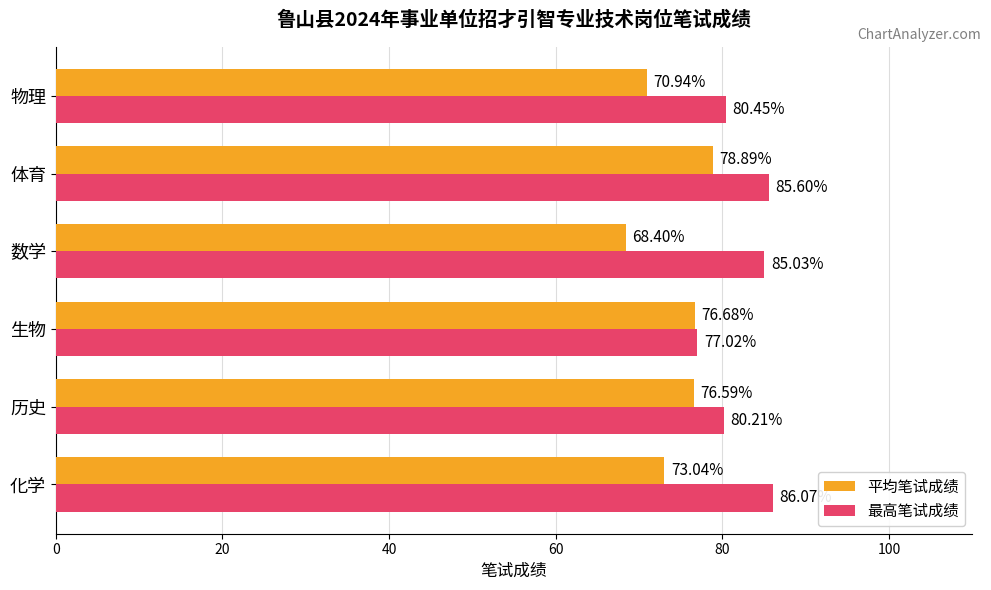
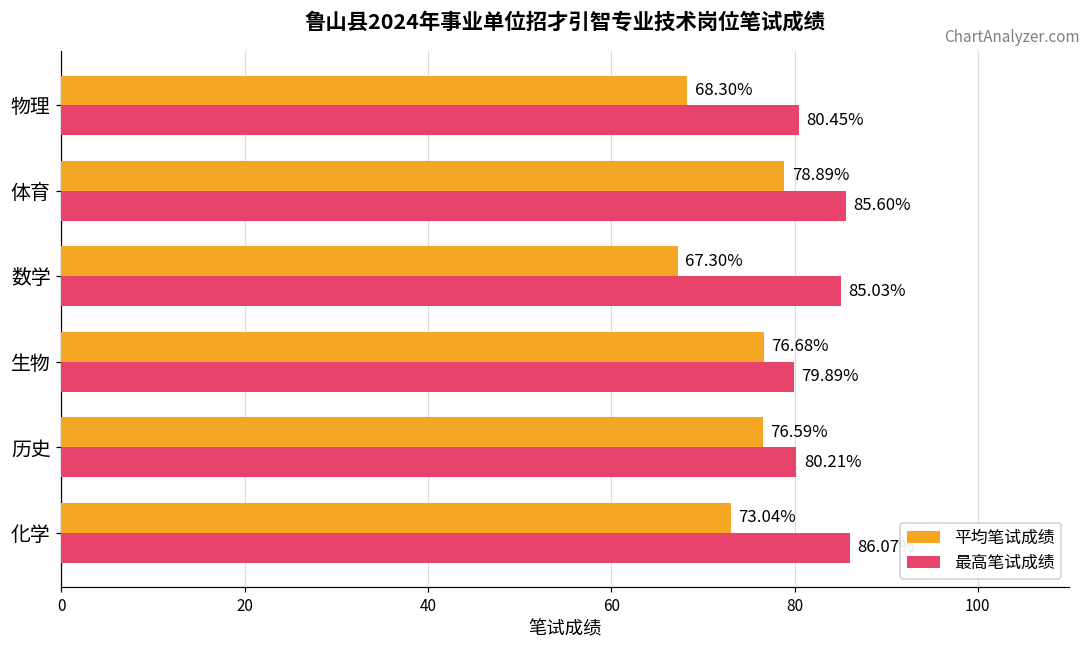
  {
    "平均笔试成绩": {
-     "物理": "70.94%",
+     "物理": "68.30%",
      "体育": "78.89%",
-     "数学": "68.40%",
+     "数学": "67.30%",
      "生物": "76.68%",
      "历史": "76.59%",
      "化学": "73.04%"
    },
    "最高笔试成绩": {
      "物理": "80.45%",
      "体育": "85.60%",
      "数学": "85.03%",
-     "生物": "77.02%",
+     "生物": "79.89%",
      "历史": "80.21%"
    }
  }
